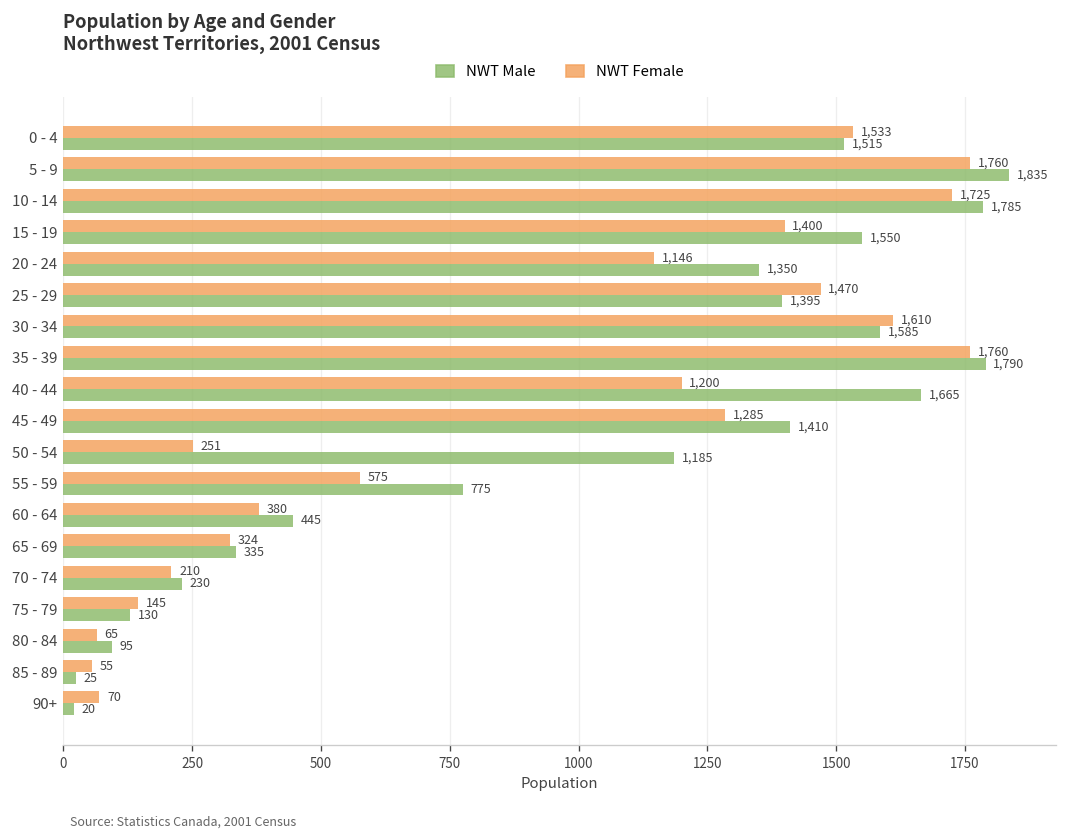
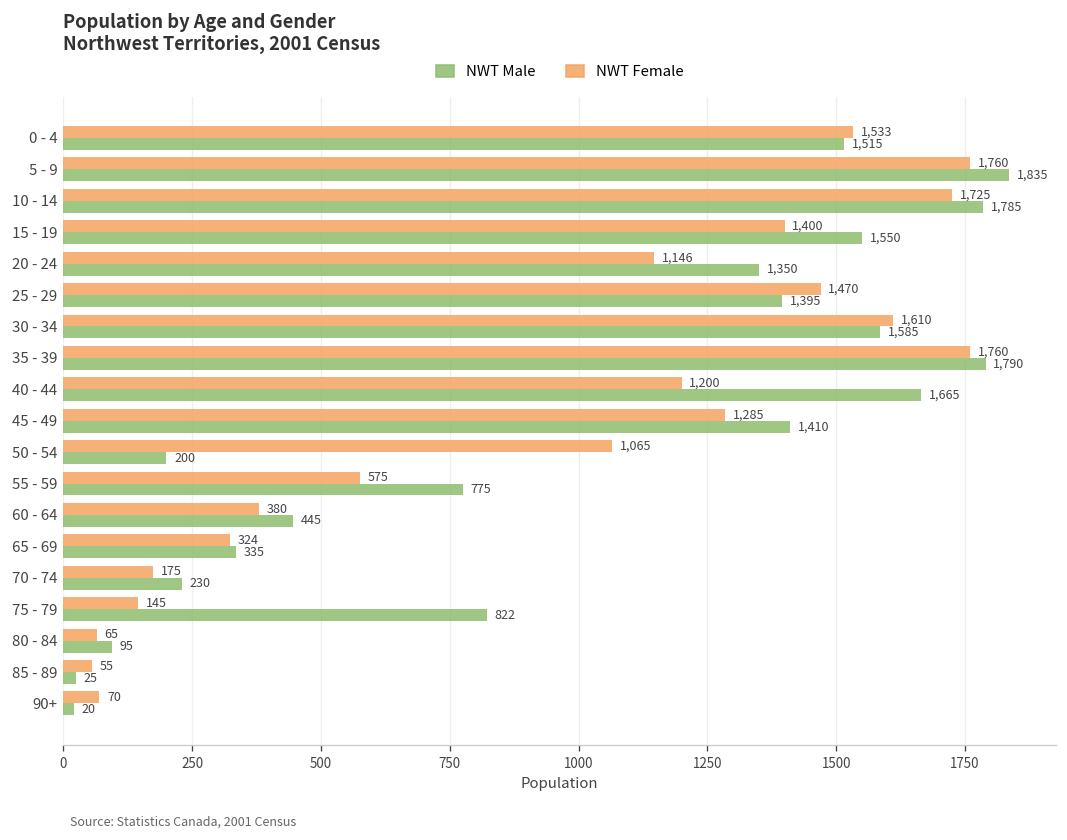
  {
    "NWT Male": {
      "0 - 4": "1,515",
      "5 - 9": "1,835",
      "10 - 14": "1,785",
      "15 - 19": "1,550",
      "20 - 24": "1,350",
      "25 - 29": "1,395",
      "30 - 34": "1,585",
      "35 - 39": "1,790",
      "40 - 44": "1,665",
      "45 - 49": "1,410",
-     "50 - 54": "1,185",
+     "50 - 54": "200",
      "55 - 59": "775",
      "60 - 64": "445",
      "65 - 69": "335",
      "70 - 74": "230",
-     "75 - 79": "130",
+     "75 - 79": "822",
      "80 - 84": "95",
      "85 - 89": "25",
      "90+": "20"
    },
    "NWT Female": {
      "0 - 4": "1,533",
      "5 - 9": "1,760",
      "10 - 14": "1,725",
      "15 - 19": "1,400",
      "20 - 24": "1,146",
      "25 - 29": "1,470",
      "30 - 34": "1,610",
      "35 - 39": "1,760",
      "40 - 44": "1,200",
      "45 - 49": "1,285",
-     "50 - 54": "251",
+     "50 - 54": "1,065",
      "55 - 59": "575",
      "60 - 64": "380",
      "65 - 69": "324",
-     "70 - 74": "210",
+     "70 - 74": "175",
      "75 - 79": "145",
      "80 - 84": "65",
      "85 - 89": "55",
      "90+": "70"
    }
  }
